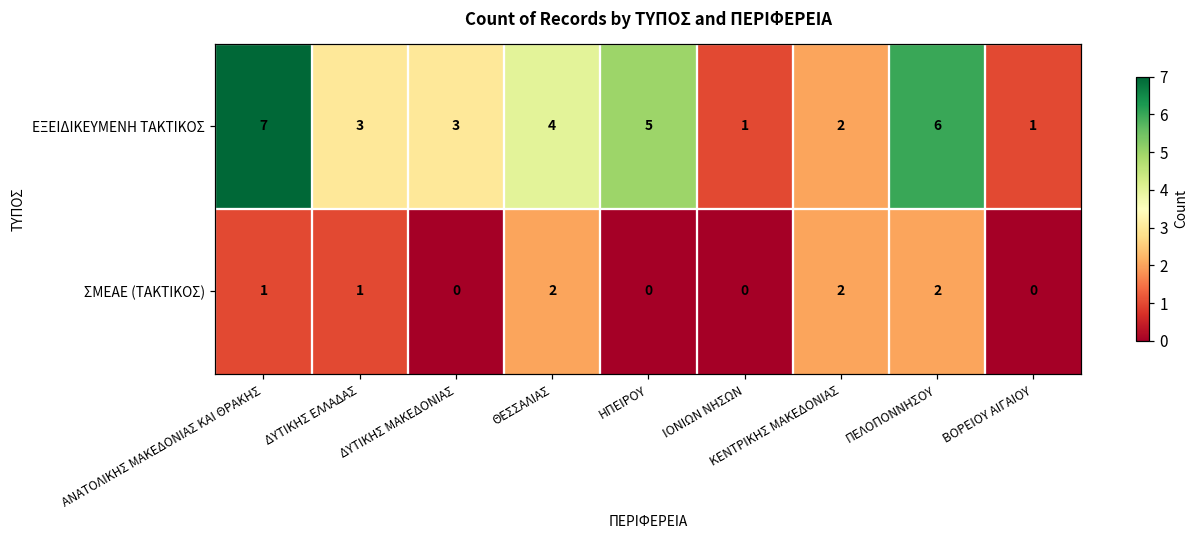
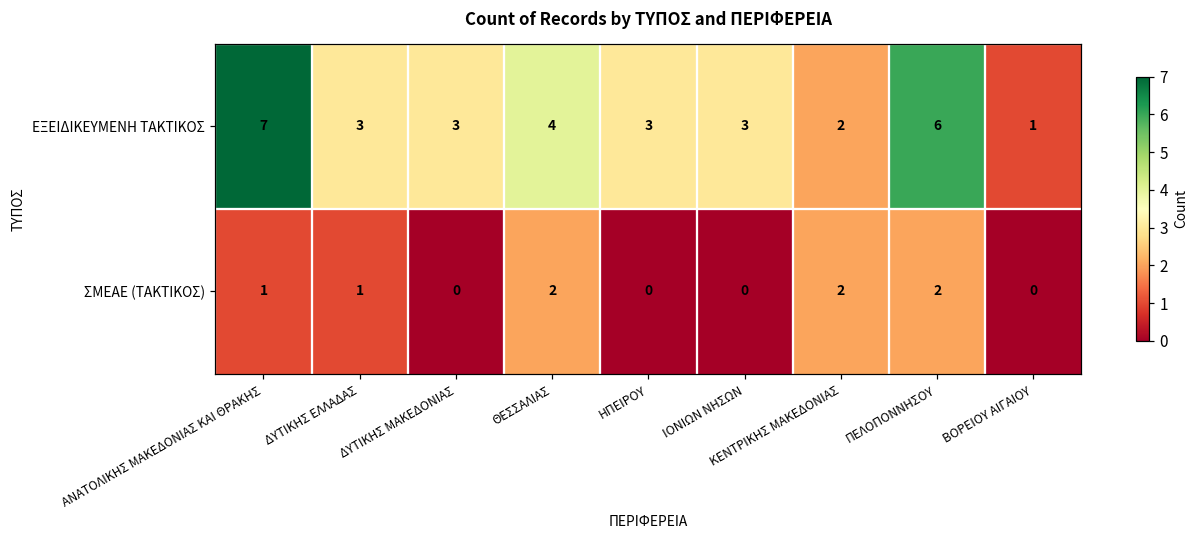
  {
    "ΕΞΕΙΔΙΚΕΥΜΕΝΗ ΤΑΚΤΙΚΟΣ": {
      "ΑΝΑΤΟΛΙΚΗΣ ΜΑΚΕΔΟΝΙΑΣ ΚΑΙ ΘΡΑΚΗΣ": 7,
      "ΔΥΤΙΚΗΣ ΕΛΛΑΔΑΣ": 3,
      "ΔΥΤΙΚΗΣ ΜΑΚΕΔΟΝΙΑΣ": 3,
      "ΘΕΣΣΑΛΙΑΣ": 4,
-     "ΗΠΕΙΡΟΥ": 5,
-     "ΙΟΝΙΩΝ ΝΗΣΩΝ": 1,
+     "ΗΠΕΙΡΟΥ": 3,
+     "ΙΟΝΙΩΝ ΝΗΣΩΝ": 3,
      "ΚΕΝΤΡΙΚΗΣ ΜΑΚΕΔΟΝΙΑΣ": 2,
      "ΠΕΛΟΠΟΝΝΗΣΟΥ": 6,
      "ΒΟΡΕΙΟΥ ΑΙΓΑΙΟΥ": 1
    },
    "ΣΜΕΑΕ (ΤΑΚΤΙΚΟΣ)": {
      "ΑΝΑΤΟΛΙΚΗΣ ΜΑΚΕΔΟΝΙΑΣ ΚΑΙ ΘΡΑΚΗΣ": 1,
      "ΔΥΤΙΚΗΣ ΕΛΛΑΔΑΣ": 1,
      "ΔΥΤΙΚΗΣ ΜΑΚΕΔΟΝΙΑΣ": 0,
      "ΘΕΣΣΑΛΙΑΣ": 2,
      "ΗΠΕΙΡΟΥ": 0,
      "ΙΟΝΙΩΝ ΝΗΣΩΝ": 0,
      "ΚΕΝΤΡΙΚΗΣ ΜΑΚΕΔΟΝΙΑΣ": 2,
      "ΠΕΛΟΠΟΝΝΗΣΟΥ": 2,
      "ΒΟΡΕΙΟΥ ΑΙΓΑΙΟΥ": 0
    }
  }
